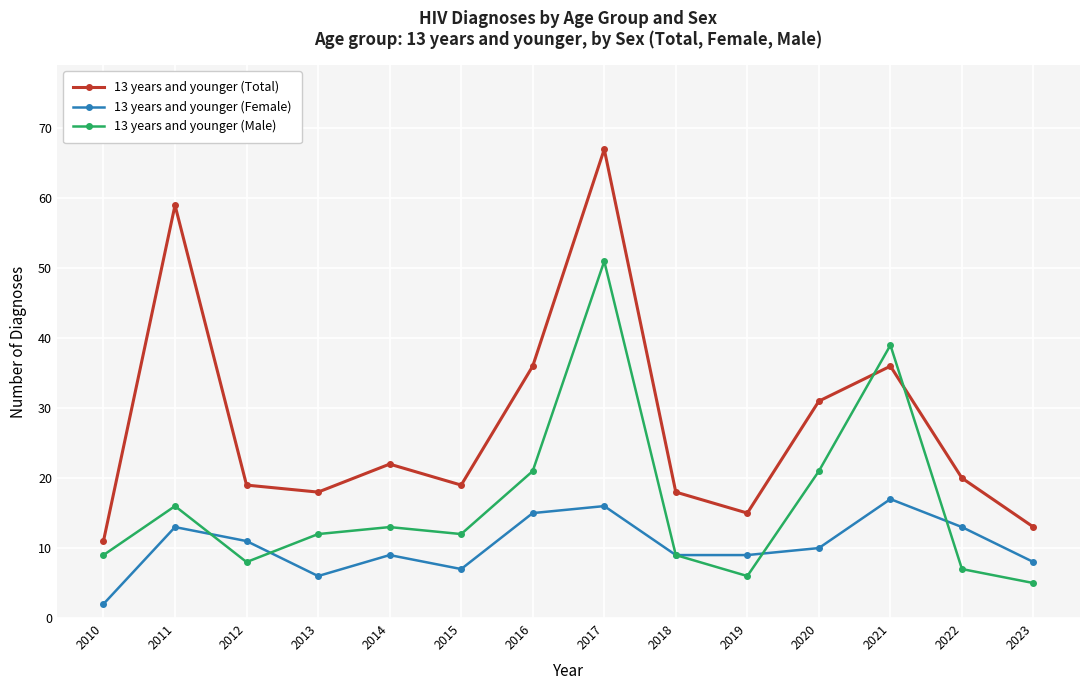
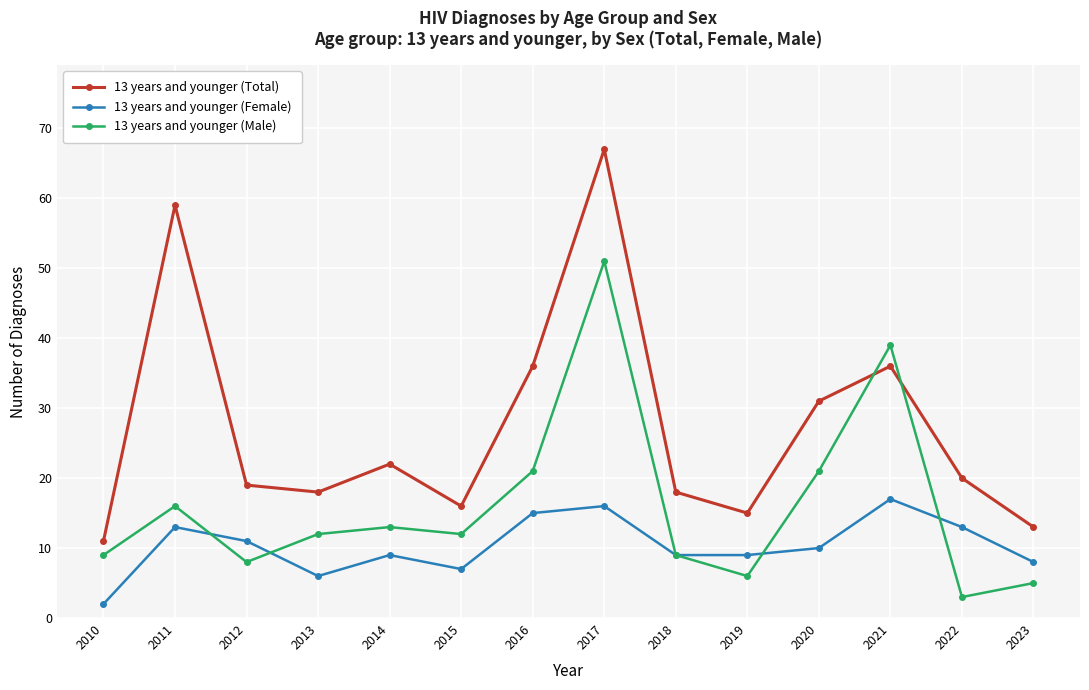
  {
    "13 years and younger (Total)": {
      "2010": 11,
      "2011": 59,
      "2012": 19,
      "2013": 18,
      "2014": 22,
-     "2015": 19,
+     "2015": 16,
      "2016": 36,
      "2017": 67,
      "2018": 18,
      "2019": 15,
      "2020": 31,
      "2021": 36,
      "2022": 20,
      "2023": 13
    },
    "13 years and younger (Female)": {
      "2010": 2,
      "2011": 13,
      "2012": 11,
      "2013": 6,
      "2014": 9,
      "2015": 7,
      "2016": 15,
      "2017": 16,
      "2019": 9,
      "2020": 10,
      "2021": 17,
      "2022": 13,
      "2023": 8
    },
    "13 years and younger (Male)": {
      "2010": 9,
      "2011": 16,
      "2012": 8,
      "2013": 12,
      "2014": 13,
      "2015": 12,
      "2016": 21,
      "2017": 51,
      "2019": 6,
      "2020": 21,
      "2021": 39,
-     "2022": 7,
+     "2022": 3,
      "2023": 5
    }
  }
